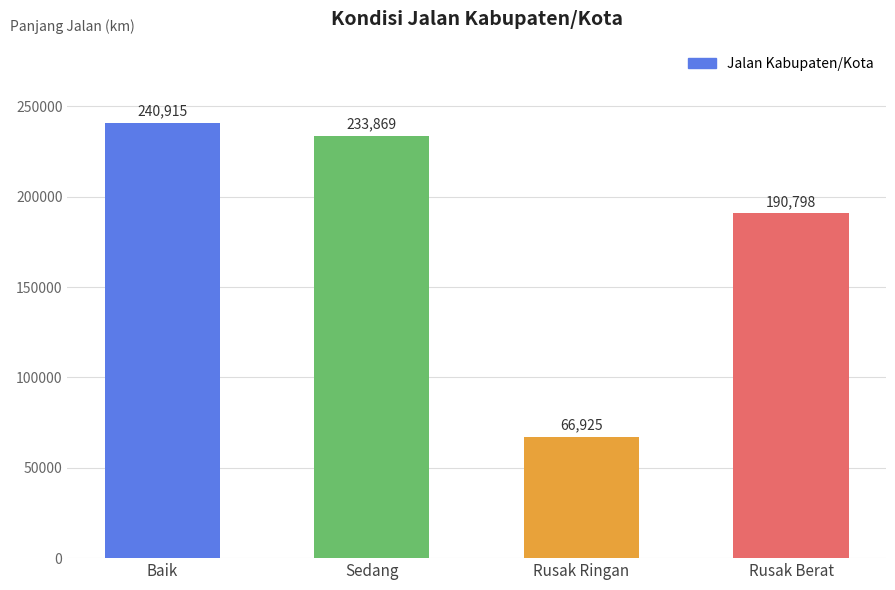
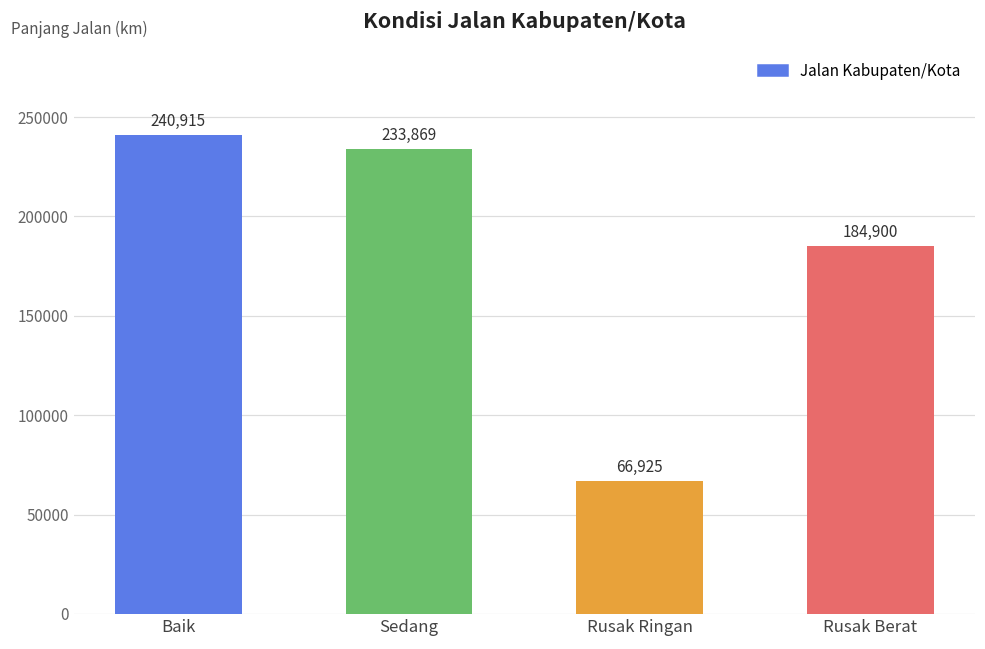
  {
    "Baik": "240,915",
    "Sedang": "233,869",
    "Rusak Ringan": "66,925",
-   "Rusak Berat": "190,798"
+   "Rusak Berat": "184,900"
  }
